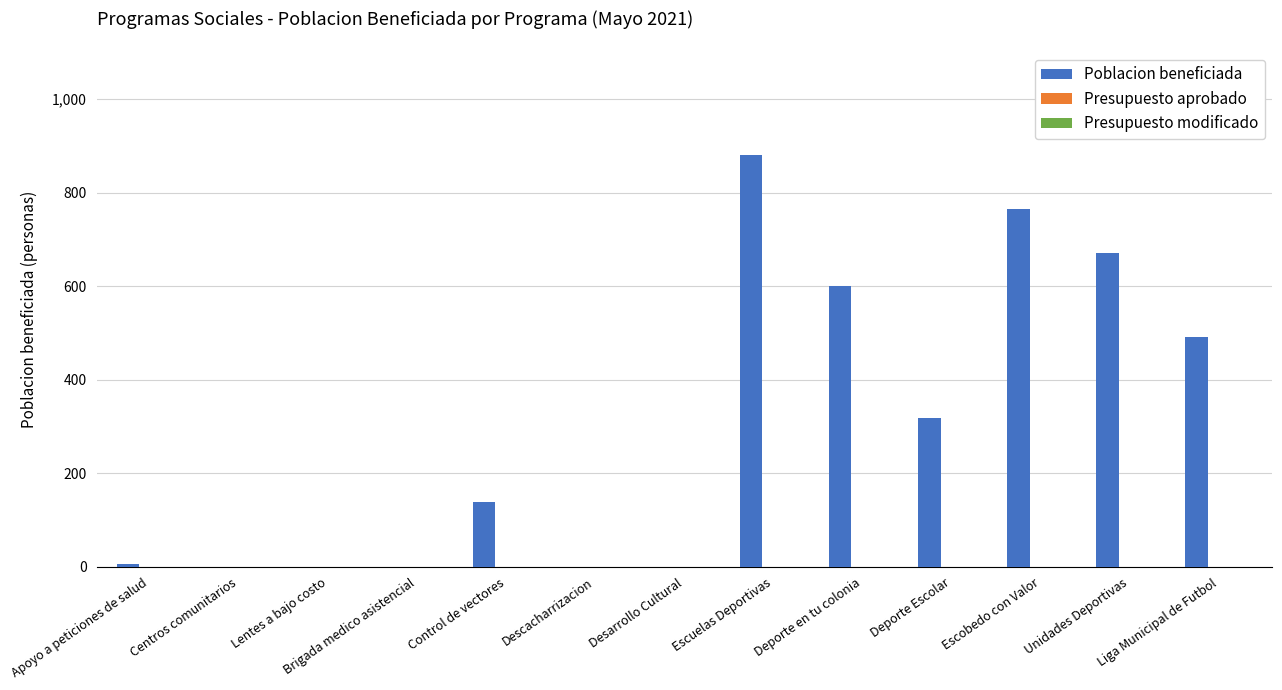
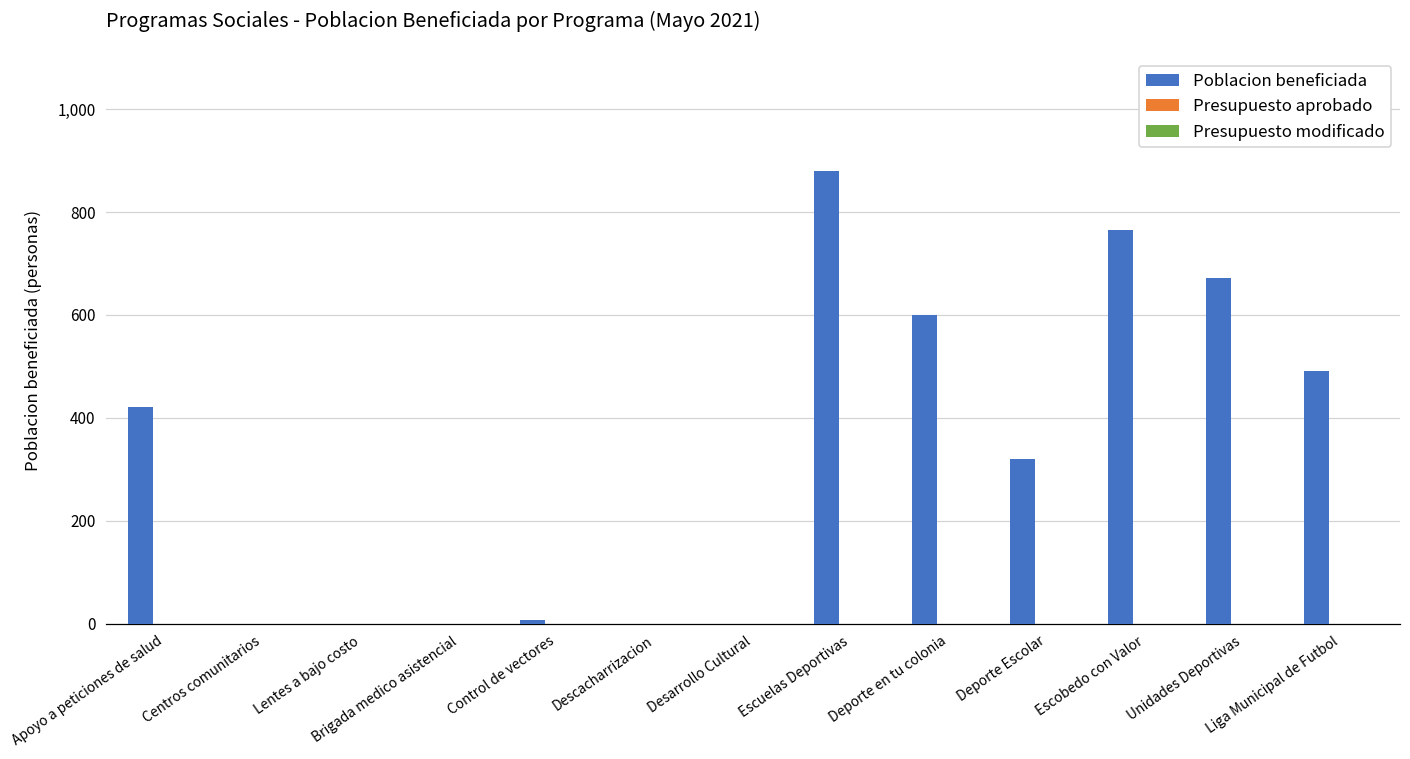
  {
    "Poblacion beneficiada": {
-     "Apoyo a peticiones de salud": 10,
+     "Apoyo a peticiones de salud": 420,
      "Centros comunitarios": 0,
      "Lentes a bajo costo": 0,
      "Brigada medico asistencial": 0,
-     "Control de vectores": 140,
+     "Control de vectores": 10,
      "Descacharrizacion": 0,
      "Desarrollo Cultural": 0,
      "Escuelas Deportivas": 880,
      "Deporte en tu colonia": 600,
      "Deporte Escolar": 320,
      "Escobedo con Valor": 770,
      "Unidades Deportivas": 670,
      "Liga Municipal de Futbol": 490
    },
    "Presupuesto aprobado": {
      "Apoyo a peticiones de salud": 0,
      "Centros comunitarios": 0,
      "Lentes a bajo costo": 0,
      "Brigada medico asistencial": 0,
      "Control de vectores": 0,
      "Descacharrizacion": 0,
      "Desarrollo Cultural": 0,
      "Escuelas Deportivas": 0,
      "Deporte en tu colonia": 0,
      "Deporte Escolar": 0,
      "Escobedo con Valor": 0,
      "Unidades Deportivas": 0,
      "Liga Municipal de Futbol": 0
    },
    "Presupuesto modificado": {
      "Apoyo a peticiones de salud": 0,
      "Centros comunitarios": 0,
      "Lentes a bajo costo": 0,
      "Brigada medico asistencial": 0,
      "Control de vectores": 0,
      "Descacharrizacion": 0,
      "Desarrollo Cultural": 0,
      "Escuelas Deportivas": 0,
      "Deporte en tu colonia": 0,
      "Deporte Escolar": 0,
      "Escobedo con Valor": 0,
      "Unidades Deportivas": 0,
      "Liga Municipal de Futbol": 0
    }
  }
